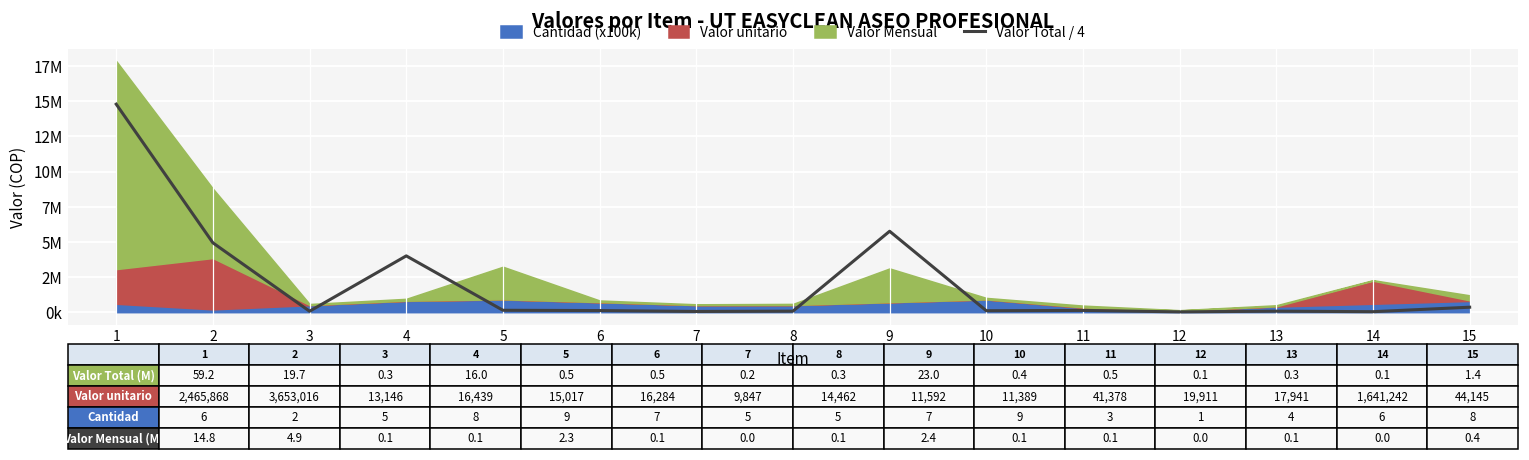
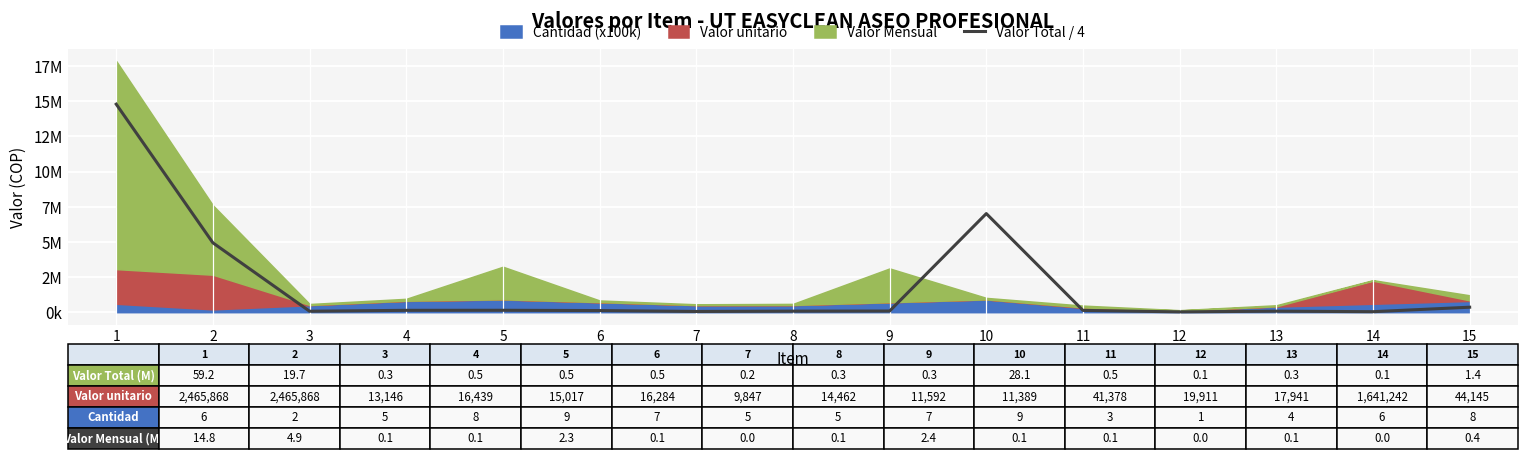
  {
    "Valor Total / 4": {
-     "4": "16.0",
-     "9": "23.0",
-     "10": "0.4"
+     "4": "0.5",
+     "9": "0.3",
+     "10": "28.1"
    },
    "Valor unitario": {
-     "2": "3,653,016"
+     "2": "2,465,868"
    }
  }
